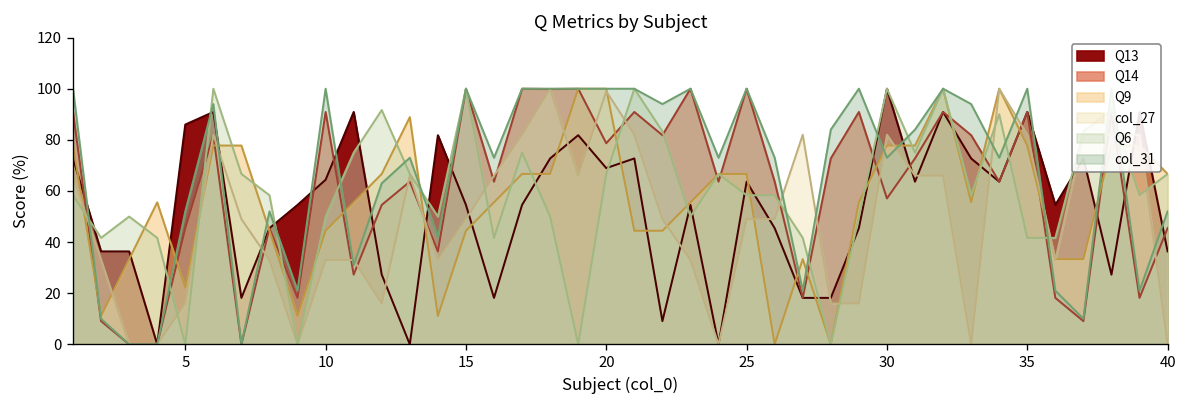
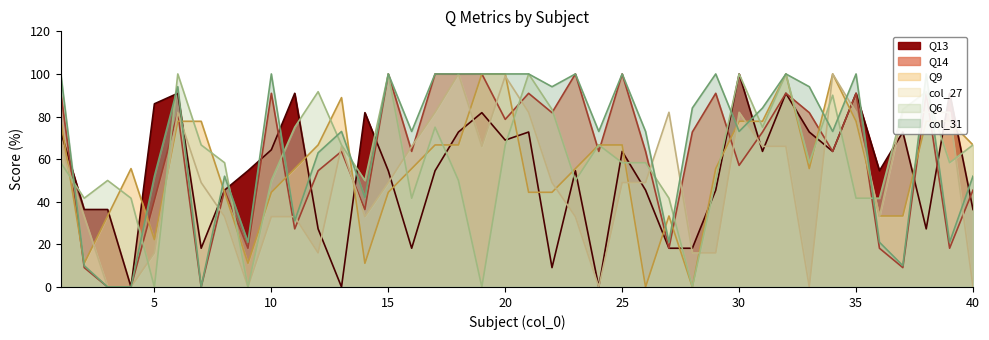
  {
    "Q13": {
      "5": 86,
      "10": 64,
      "15": 55,
      "20": 69,
      "25": 64,
      "40": 36
    },
    "Q14": {
-     "5": 45,
+     "5": 41,
      "10": 91,
      "20": 79,
      "30": 57,
      "40": 45
    }
  }
